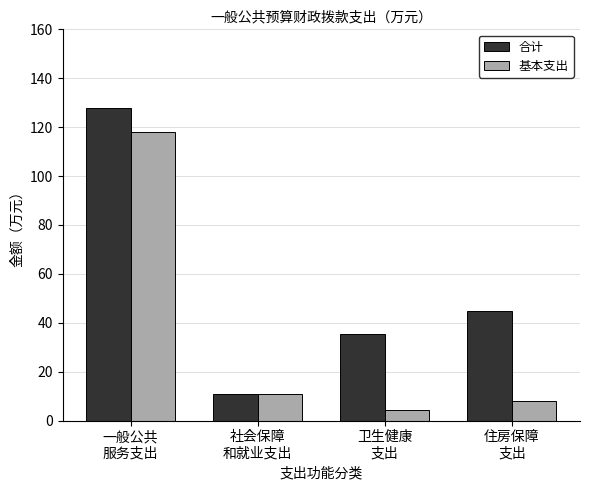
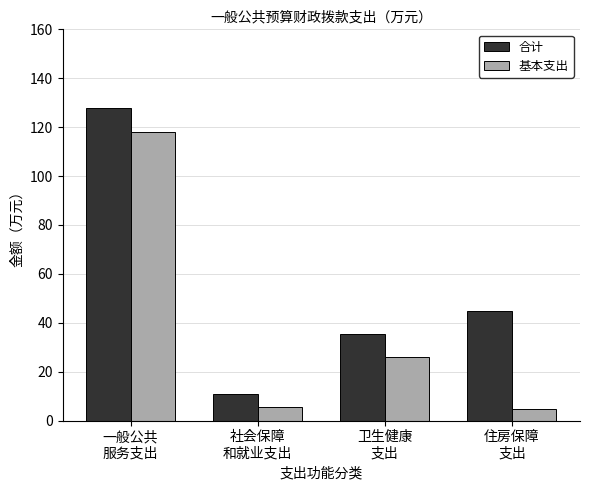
  {
    "合计": {
      "一般公共 服务支出": 128,
      "社会保障 和就业支出": 11,
      "卫生健康 支出": 35,
      "住房保障 支出": 45
    },
    "基本支出": {
      "一般公共 服务支出": 118,
-     "社会保障 和就业支出": 11,
-     "卫生健康 支出": 4,
-     "住房保障 支出": 8
+     "社会保障 和就业支出": 6,
+     "卫生健康 支出": 26,
+     "住房保障 支出": 5
    }
  }
